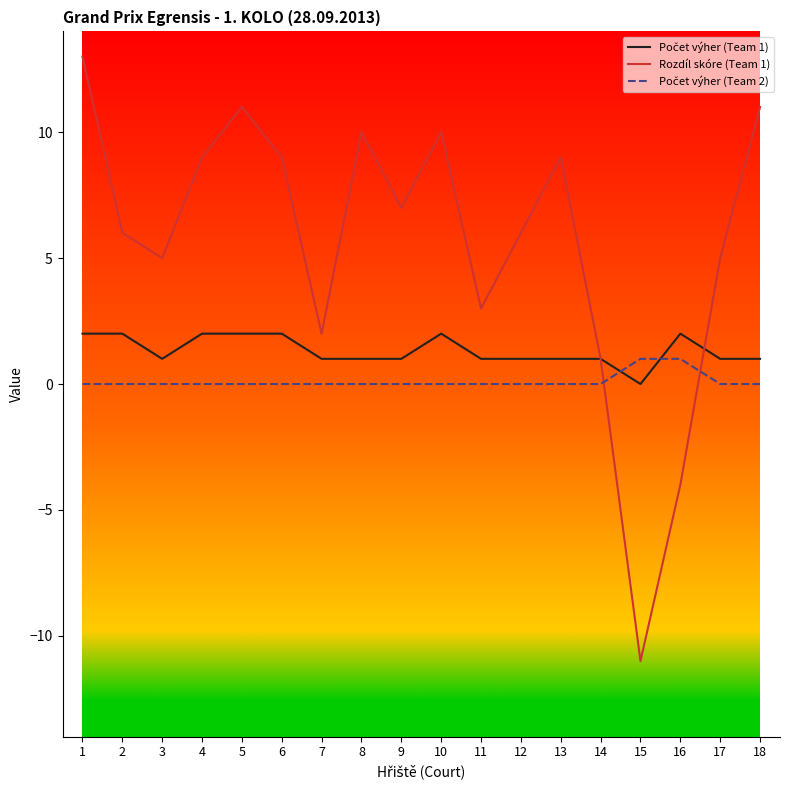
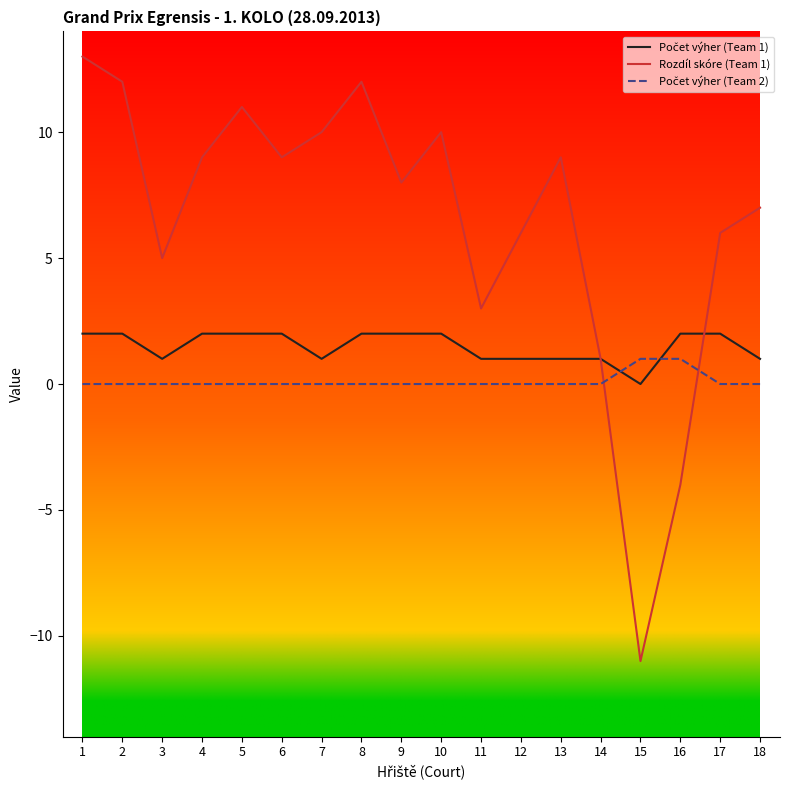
  {
    "Počet výher (Team 1)": {
      "1": 2,
      "2": 2,
      "3": 1,
      "4": 2,
      "5": 2,
      "6": 2,
      "7": 1,
-     "8": 1,
-     "9": 1,
+     "8": 2,
+     "9": 2,
      "10": 2,
      "11": 1,
      "12": 1,
      "13": 1,
      "15": 0,
      "16": 2,
-     "17": 1,
+     "17": 2,
      "18": 1
    },
    "Rozdíl skóre (Team 1)": {
      "1": 13,
-     "2": 6,
+     "2": 12,
      "3": 5,
      "4": 9,
      "5": 11,
      "6": 9,
-     "7": 2,
-     "8": 10,
-     "9": 7,
+     "7": 10,
+     "8": 12,
+     "9": 8,
      "10": 10,
      "11": 3,
      "12": 6,
      "13": 9,
      "15": -11,
      "16": -4,
-     "17": 5,
-     "18": 11
+     "17": 6,
+     "18": 7
    },
    "Počet výher (Team 2)": {
      "1": 0,
      "2": 0,
      "3": 0,
      "4": 0,
      "5": 0,
      "6": 0,
      "7": 0,
      "8": 0,
      "9": 0,
      "10": 0,
      "11": 0,
      "12": 0,
      "13": 0,
      "14": 0,
      "15": 1,
      "16": 1,
      "17": 0,
      "18": 0
    }
  }
